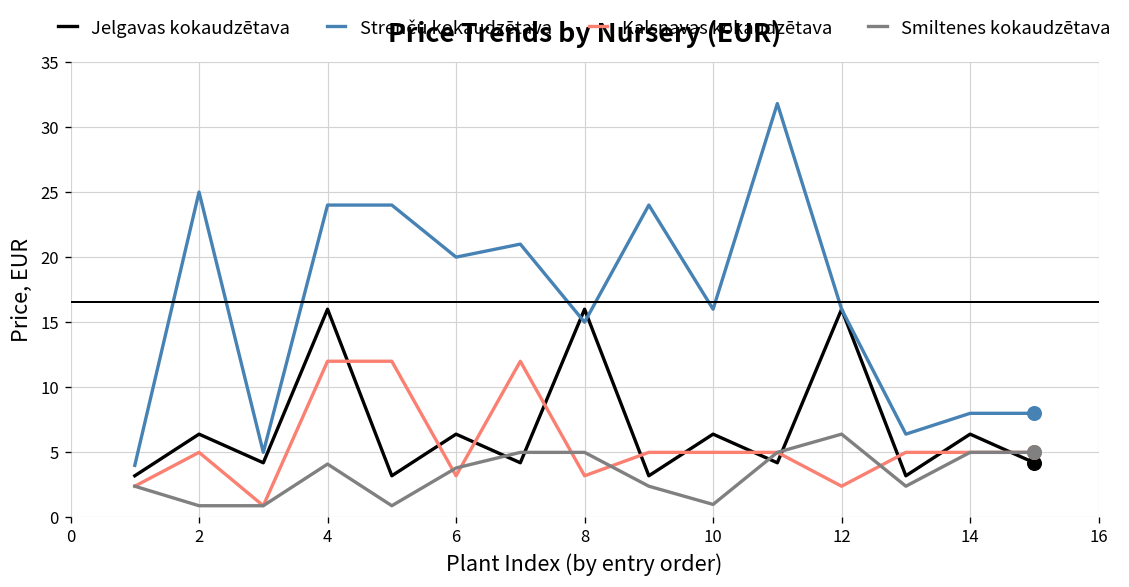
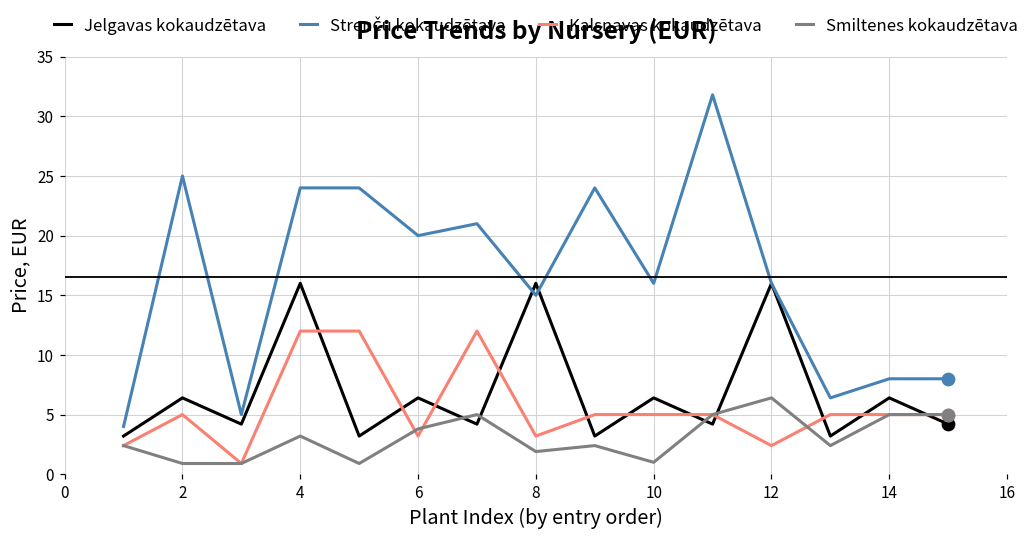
  {
    "Smiltenes kokaudzētava": {
      "2": 0.9,
-     "4": 4.1,
+     "4": 3.2,
      "6": 3.8,
-     "8": 5.0,
+     "8": 1.9,
      "10": 1.0,
      "12": 6.4
    }
  }
